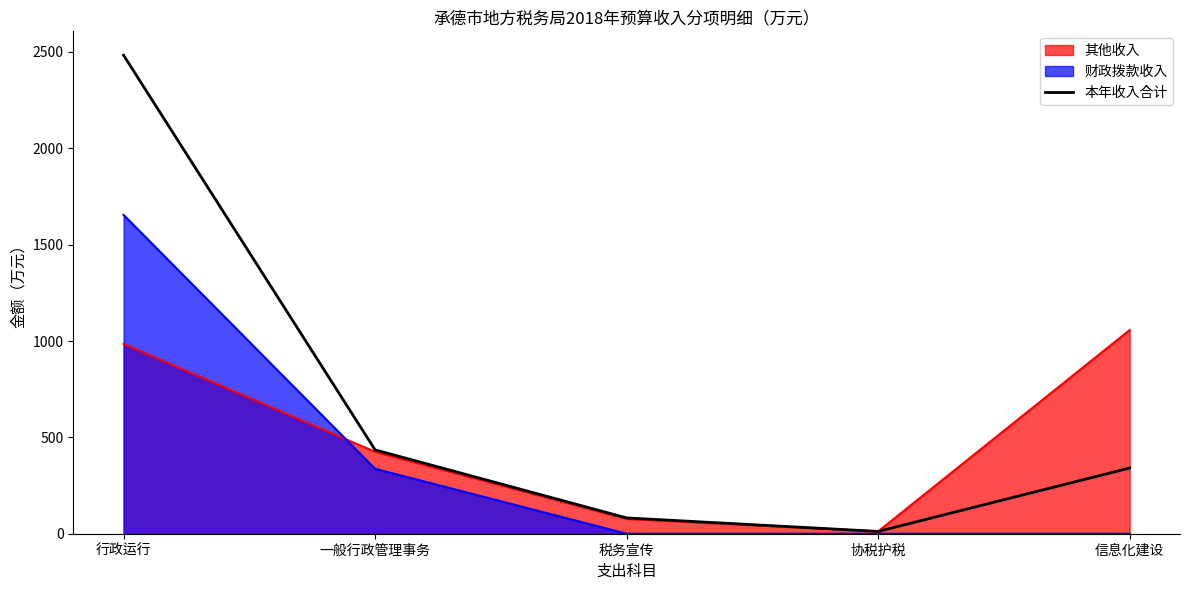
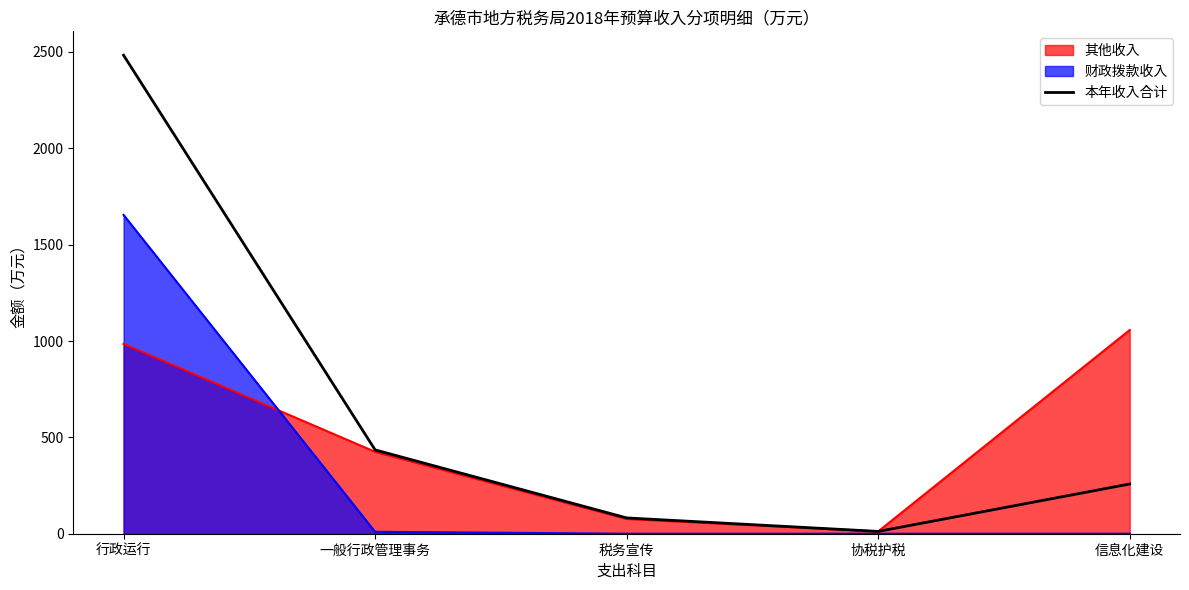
  {
    "其他收入": {
      "行政运行": 990,
      "信息化建设": 1060
    },
    "财政拨款收入": {
      "行政运行": 1650,
-     "一般行政管理事务": 340,
+     "一般行政管理事务": 10,
      "税务宣传": 0,
      "信息化建设": 0
    },
    "本年收入合计": {
      "行政运行": 2480,
-     "信息化建设": 340
+     "信息化建设": 260
    }
  }
